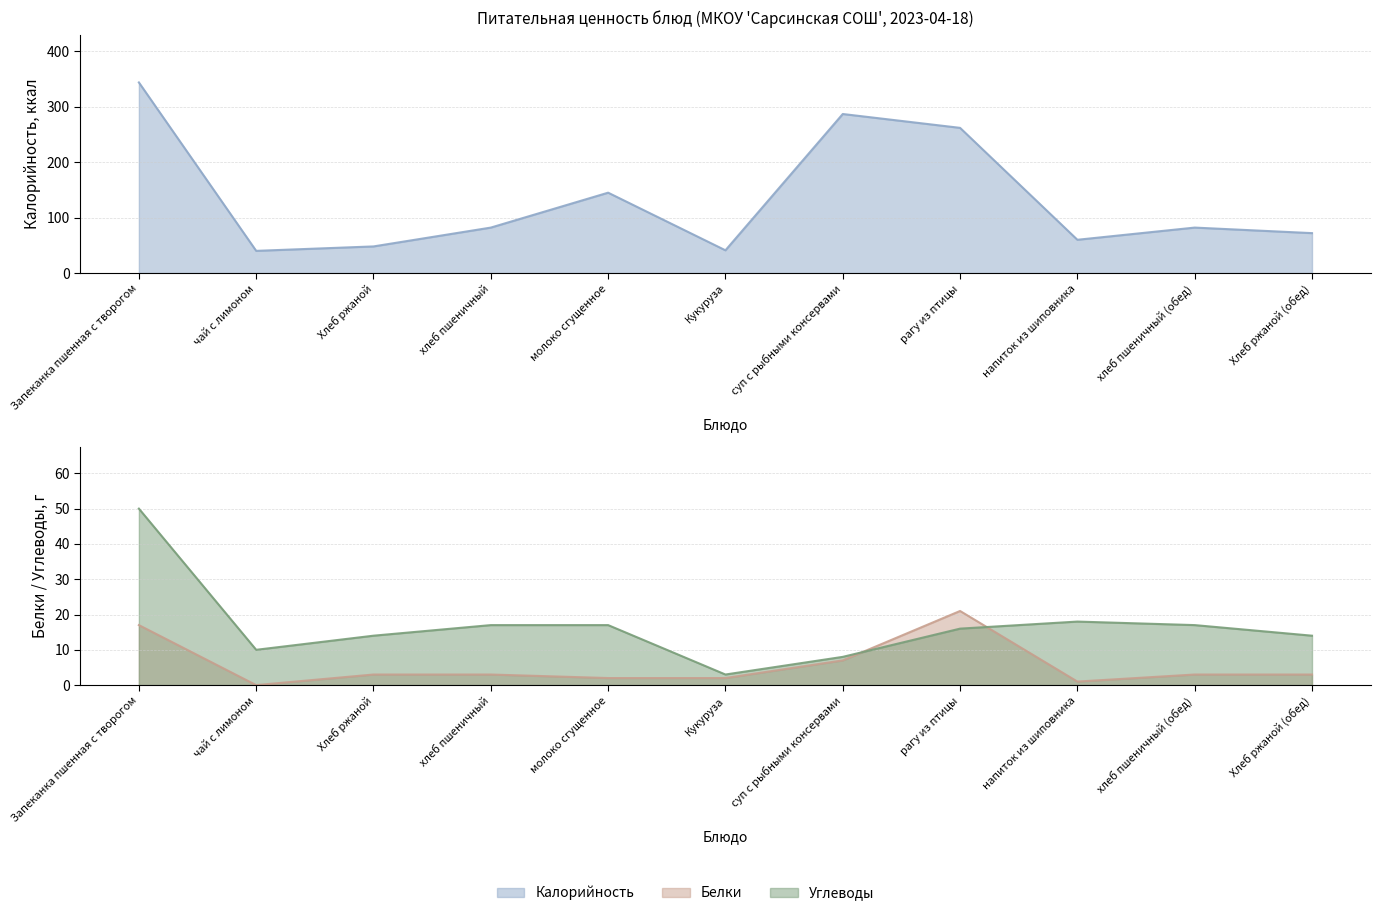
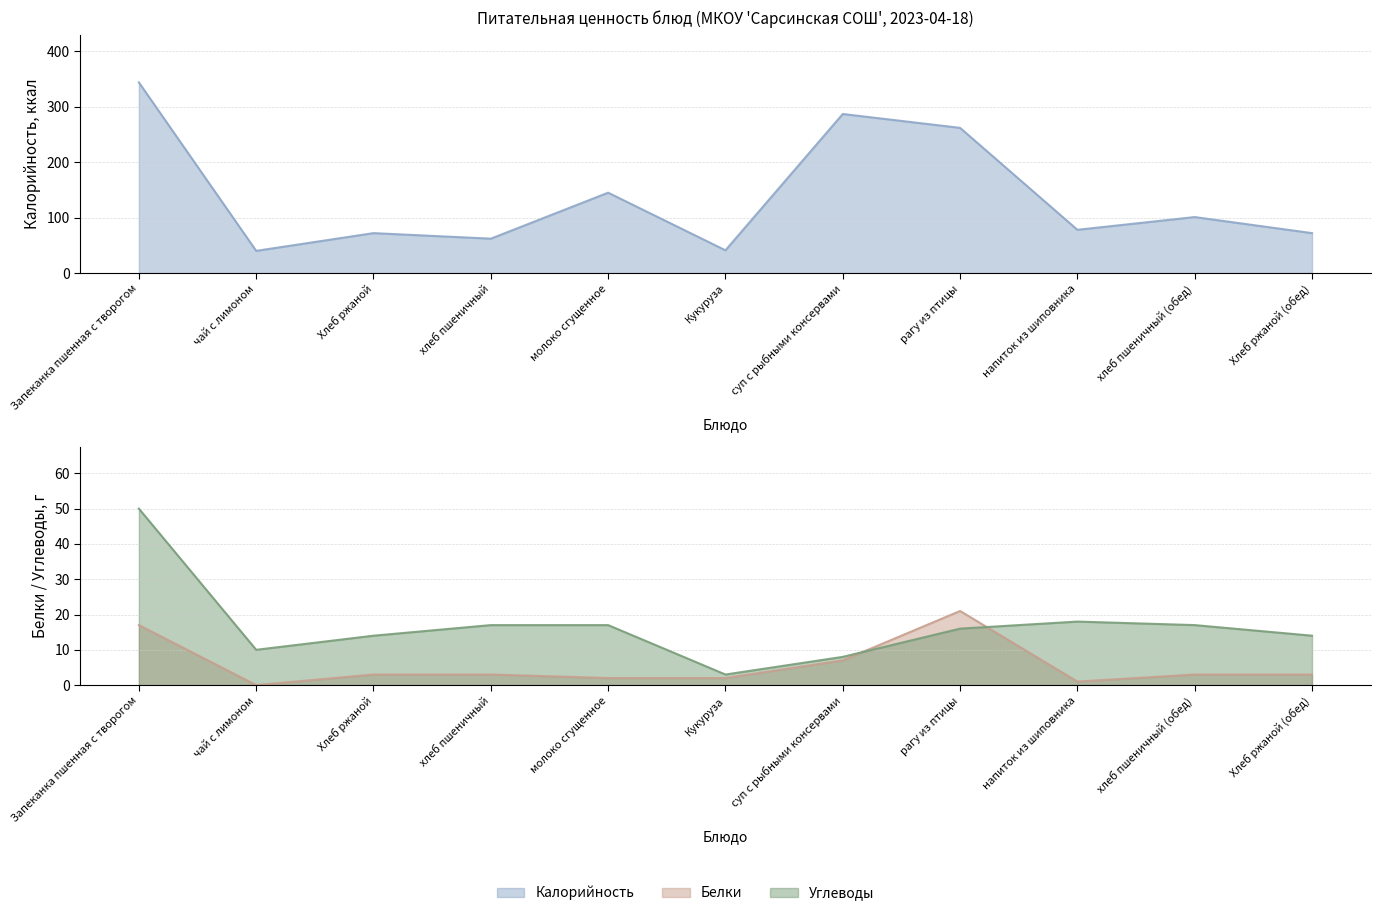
  {
    "Питательная ценность блюд (МКОУ 'Сарсинская СОШ', 2023-04-18)": {
      "Запеканка пшенная с творогом": 340,
      "чай с лимоном": 40,
-     "Хлеб ржаной": 50,
-     "хлеб пшеничный": 80,
+     "Хлеб ржаной": 70,
+     "хлеб пшеничный": 60,
      "молоко сгущенное": 150,
      "Кукуруза": 40,
      "суп с рыбными консервами": 290,
      "рагу из птицы": 260,
-     "напиток из шиповника": 60,
-     "хлеб пшеничный (обед)": 80,
+     "напиток из шиповника": 80,
+     "хлеб пшеничный (обед)": 100,
      "Хлеб ржаной (обед)": 70
    }
  }
